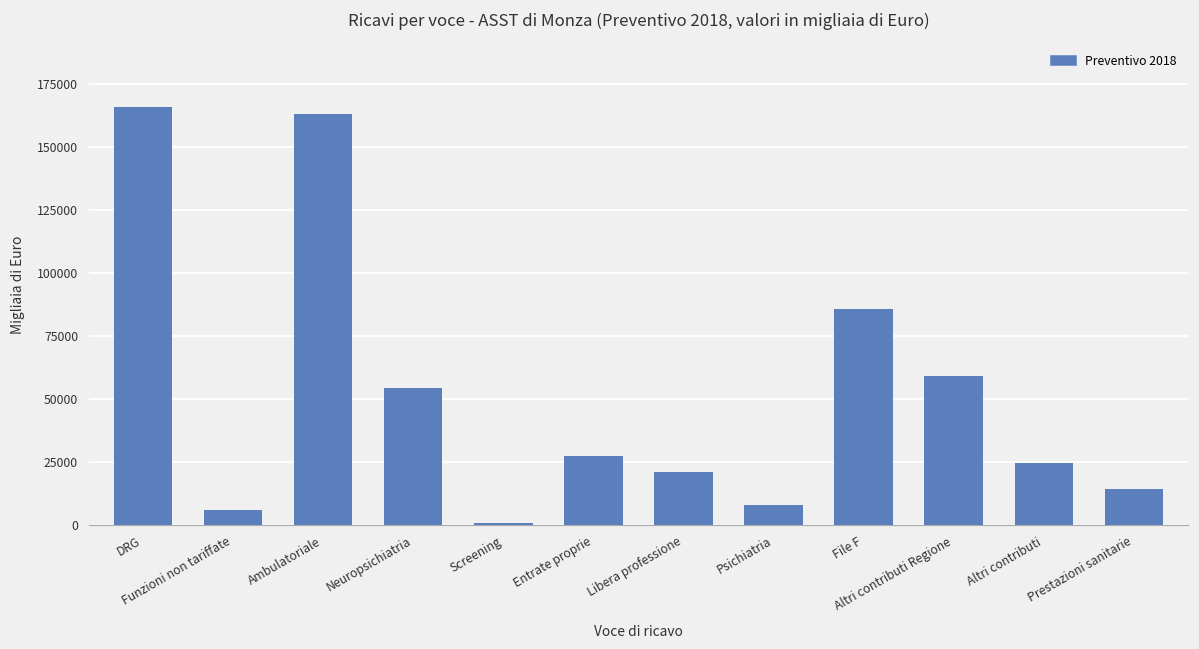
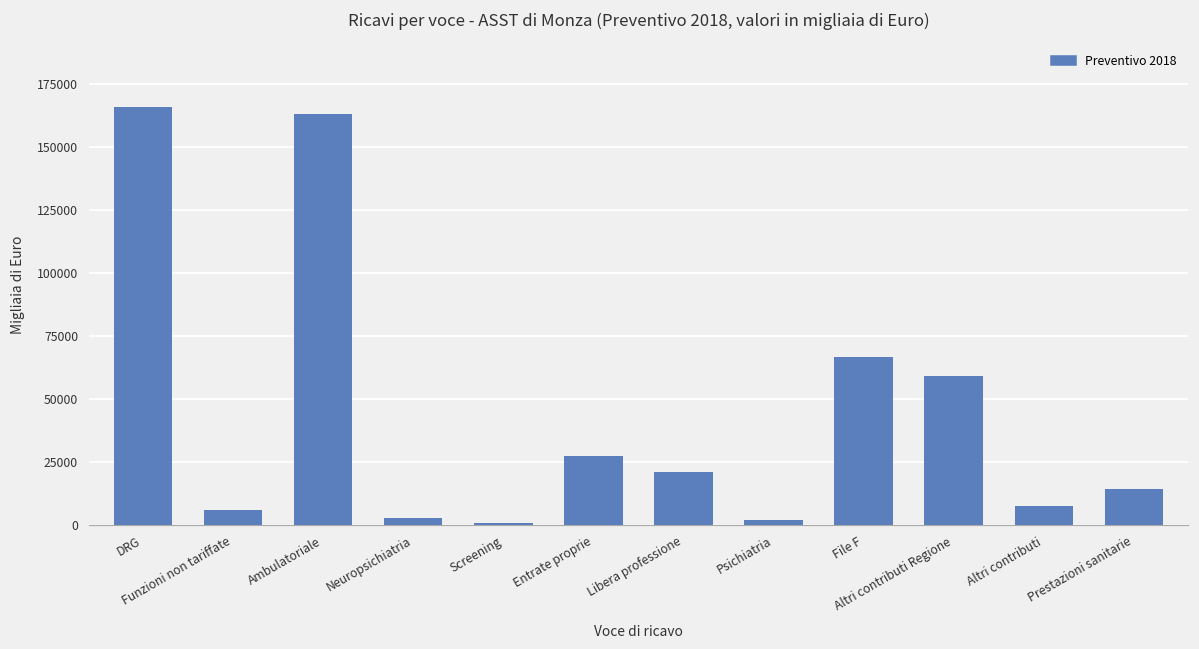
  {
    "DRG": 166000,
    "Funzioni non tariffate": 6000,
    "Ambulatoriale": 163000,
-   "Neuropsichiatria": 54000,
+   "Neuropsichiatria": 3000,
    "Entrate proprie": 27000,
    "Libera professione": 21000,
-   "Psichiatria": 8000,
-   "File F": 86000,
+   "Psichiatria": 2000,
+   "File F": 67000,
    "Altri contributi Regione": 59000,
-   "Altri contributi": 25000,
+   "Altri contributi": 7000,
    "Prestazioni sanitarie": 14000
  }
